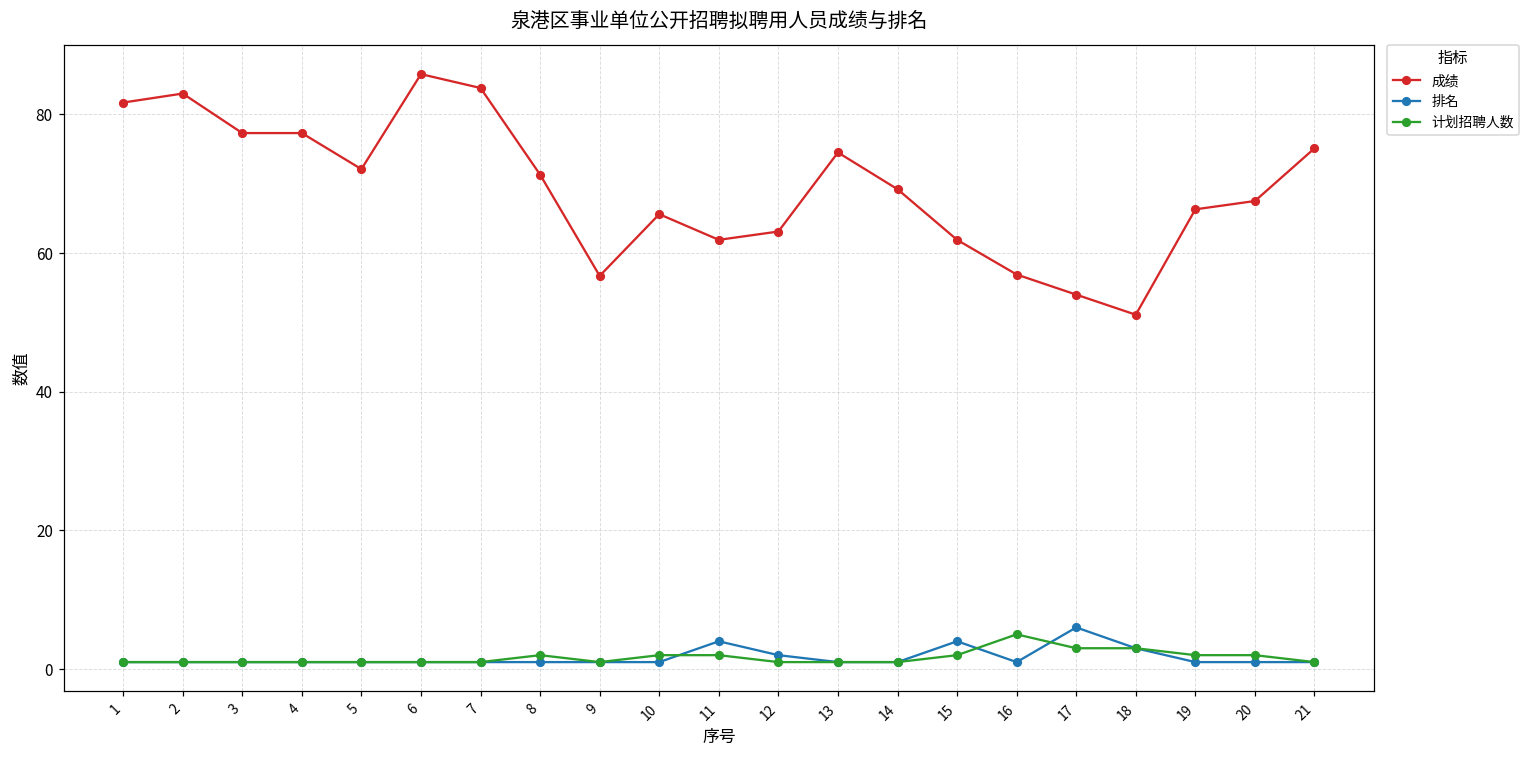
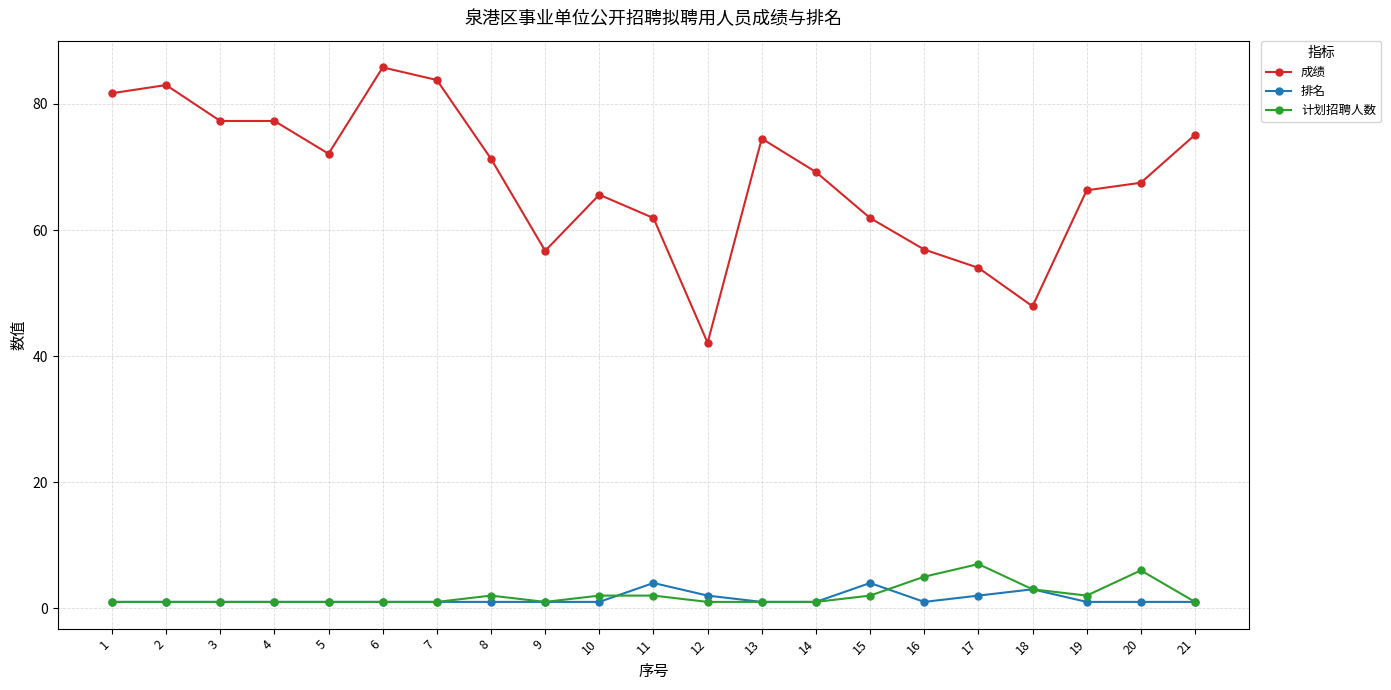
  {
    "成绩": {
      "1": 82,
      "2": 83,
      "3": 77,
      "4": 77,
      "5": 72,
      "6": 86,
      "7": 84,
      "8": 71,
      "9": 57,
      "10": 66,
      "11": 62,
-     "12": 63,
+     "12": 42,
      "13": 75,
      "14": 69,
      "15": 62,
      "16": 57,
      "17": 54,
-     "18": 51,
+     "18": 48,
      "19": 66,
      "20": 68,
      "21": 75
    },
    "排名": {
      "8": 1,
      "10": 1,
      "11": 4,
      "12": 2,
      "15": 4,
      "16": 1,
-     "17": 6,
+     "17": 2,
      "19": 1,
      "20": 1
    },
    "计划招聘人数": {
      "8": 2,
      "10": 2,
      "11": 2,
      "12": 1,
      "15": 2,
      "16": 5,
-     "17": 3,
+     "17": 7,
      "19": 2,
-     "20": 2
+     "20": 6
    }
  }
